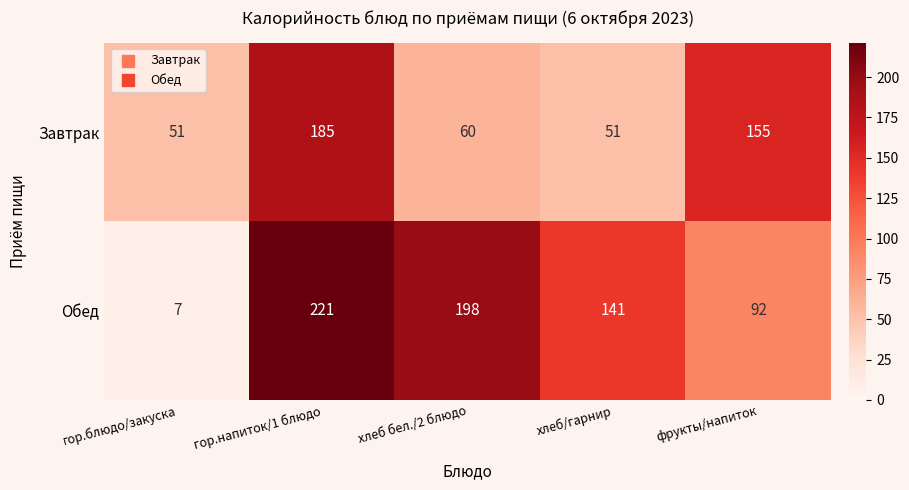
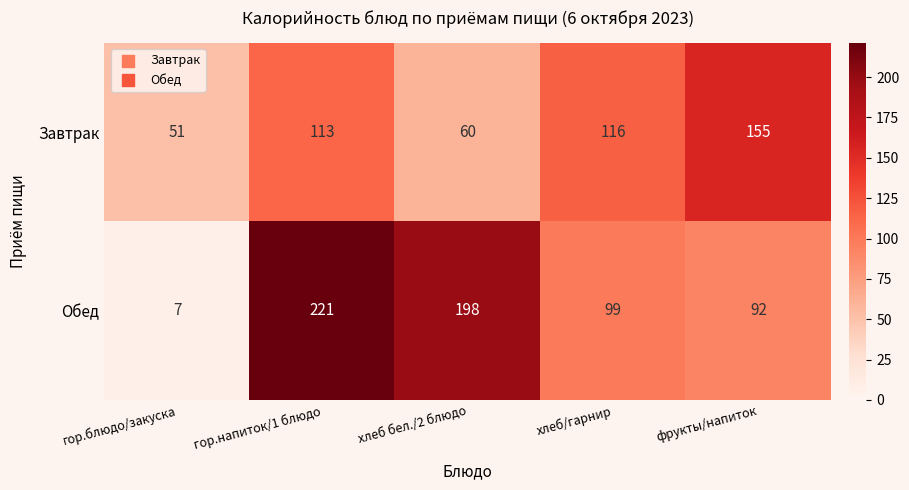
  {
    "Завтрак": {
      "гор.блюдо/закуска": 51,
-     "гор.напиток/1 блюдо": 185,
+     "гор.напиток/1 блюдо": 113,
      "хлеб бел./2 блюдо": 60,
-     "хлеб/гарнир": 51,
+     "хлеб/гарнир": 116,
      "фрукты/напиток": 155
    },
    "Обед": {
      "гор.блюдо/закуска": 7,
      "гор.напиток/1 блюдо": 221,
      "хлеб бел./2 блюдо": 198,
-     "хлеб/гарнир": 141,
+     "хлеб/гарнир": 99,
      "фрукты/напиток": 92
    }
  }
